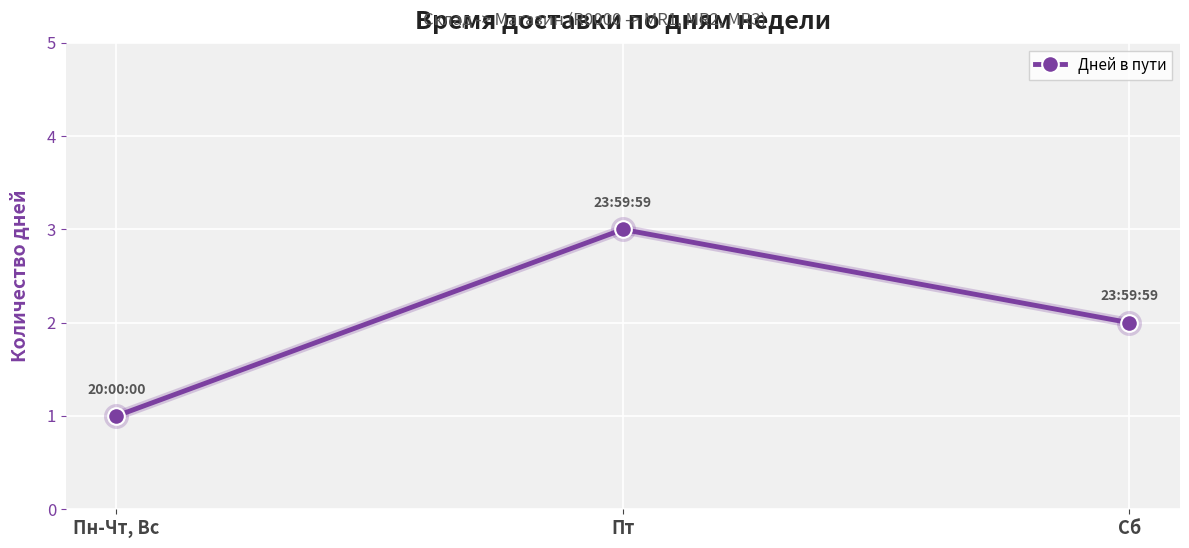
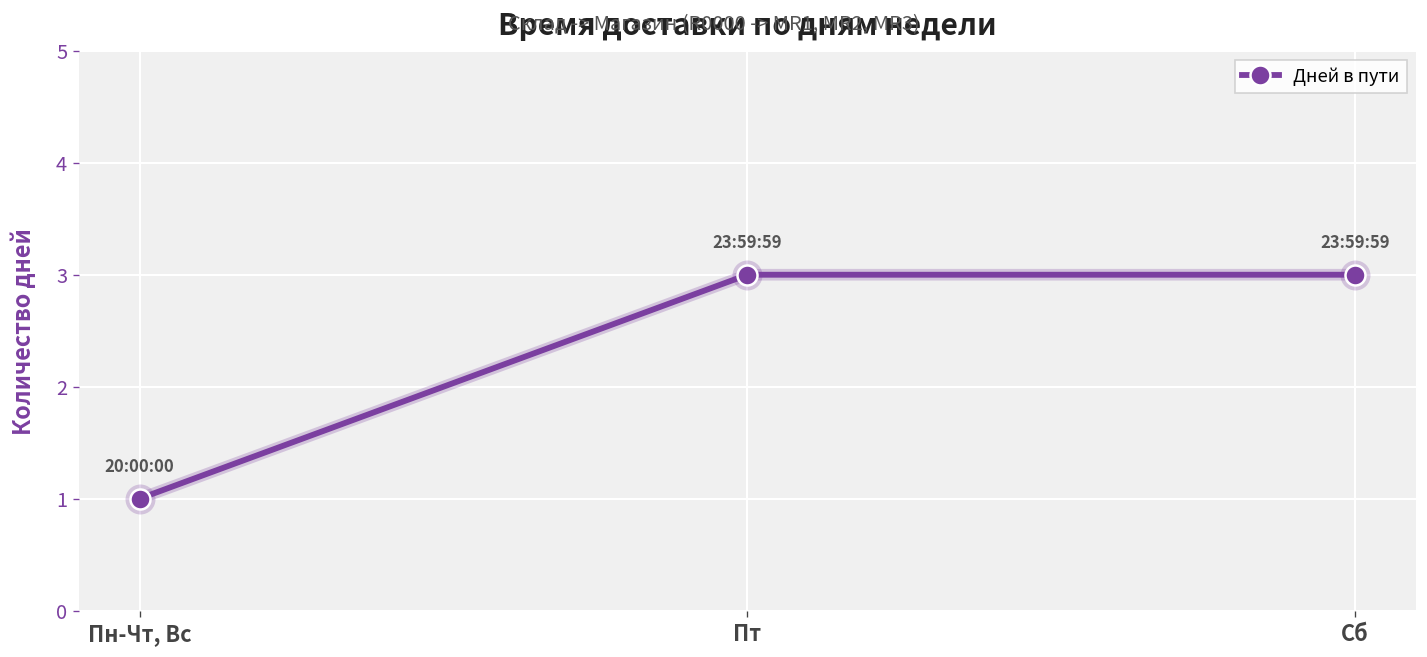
  {
-   "Сб": 2
+   "Сб": 3
  }
